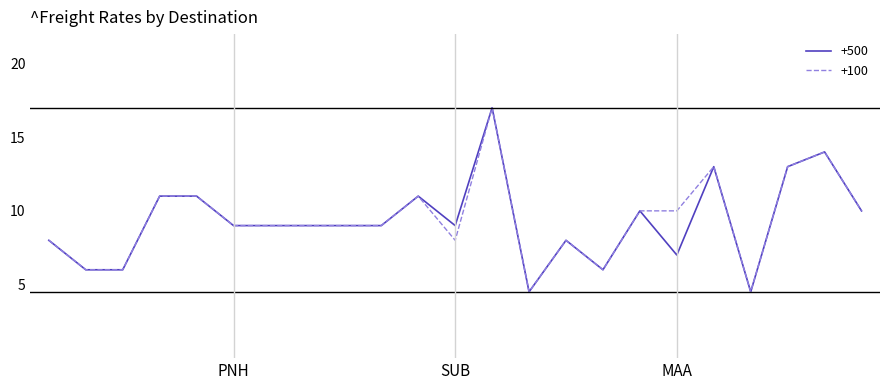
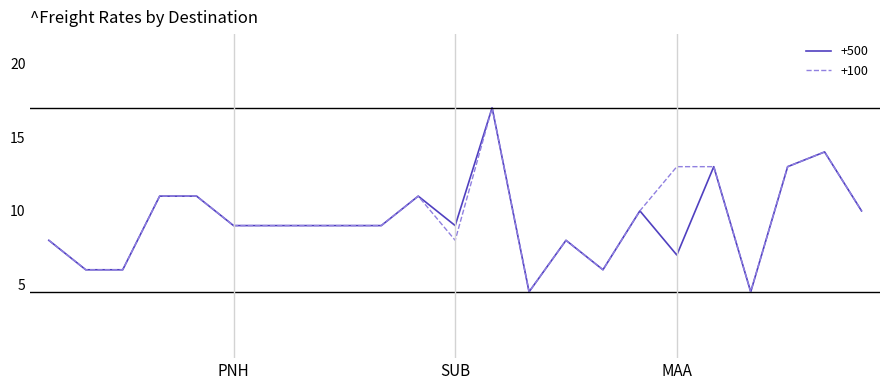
  {
    "+500": {
      "SUB": 9,
      "MAA": 7
    },
    "+100": {
      "SUB": 8,
-     "MAA": 10
+     "MAA": 13
    }
  }
